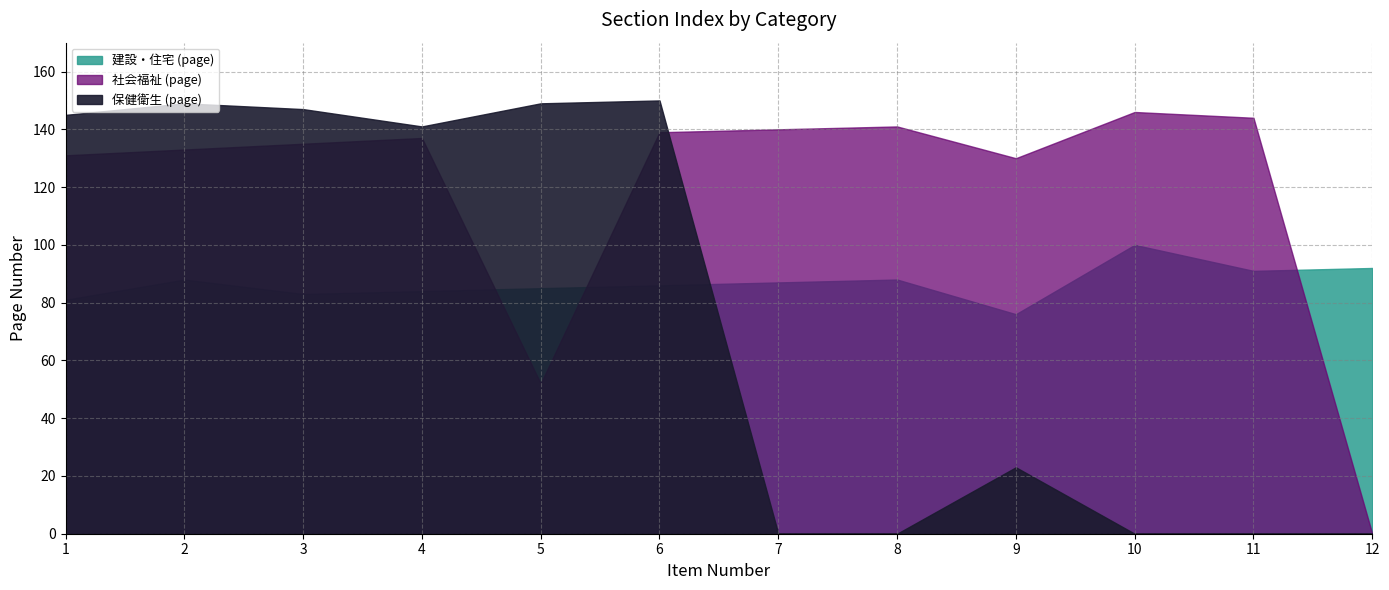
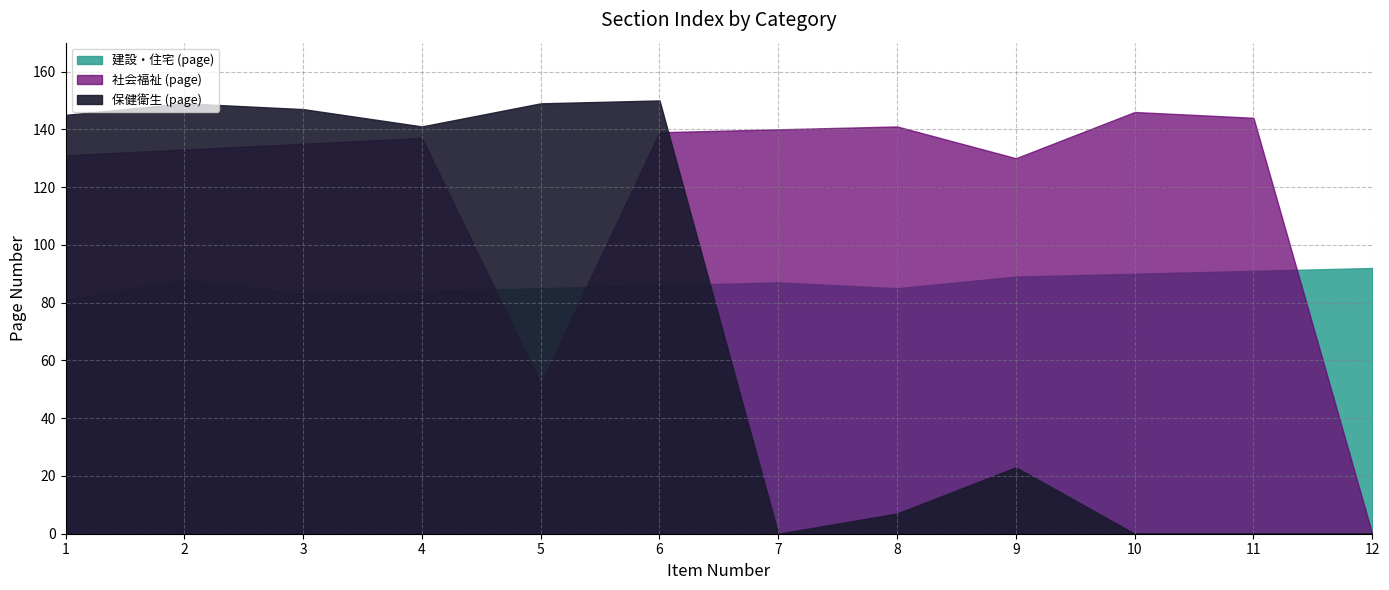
  {
    "建設・住宅 (page)": {
      "1": 81,
      "2": 88,
      "3": 83,
      "4": 84,
      "5": 85,
      "6": 86,
      "7": 87,
-     "8": 88,
-     "9": 76,
-     "10": 100,
+     "8": 85,
+     "9": 89,
+     "10": 90,
      "11": 91,
      "12": 92
    },
    "社会福祉 (page)": {
      "1": 131,
      "2": 133,
      "3": 135,
      "4": 137,
      "5": 52,
      "6": 139,
      "7": 140,
      "8": 141,
      "9": 130,
      "10": 146,
      "11": 144
    },
    "保健衛生 (page)": {
      "1": 145,
      "3": 147,
      "4": 141,
      "5": 149,
      "6": 150,
      "7": 0,
-     "8": 0,
+     "8": 7,
      "9": 23,
      "10": 0,
      "11": 0
    }
  }
